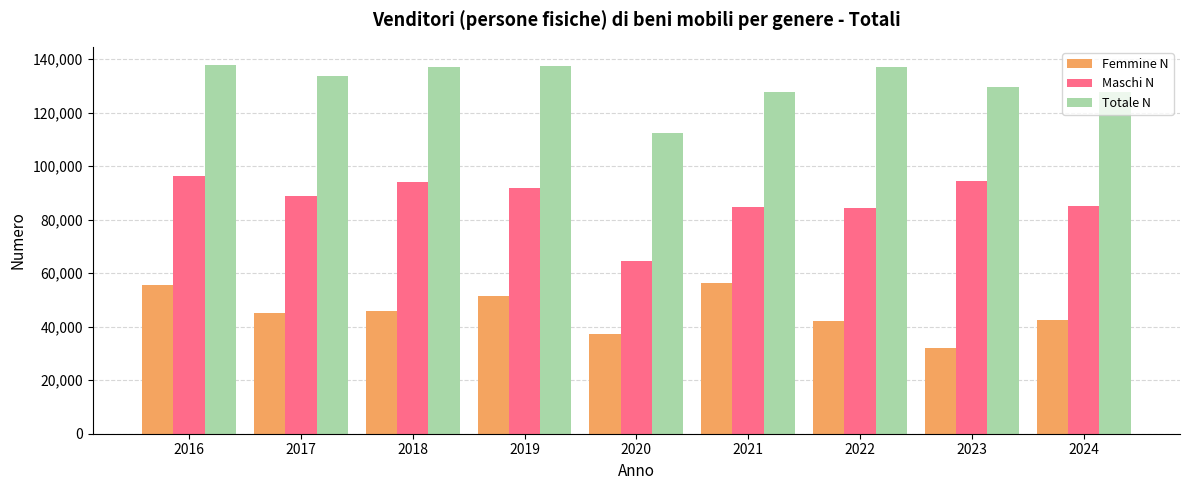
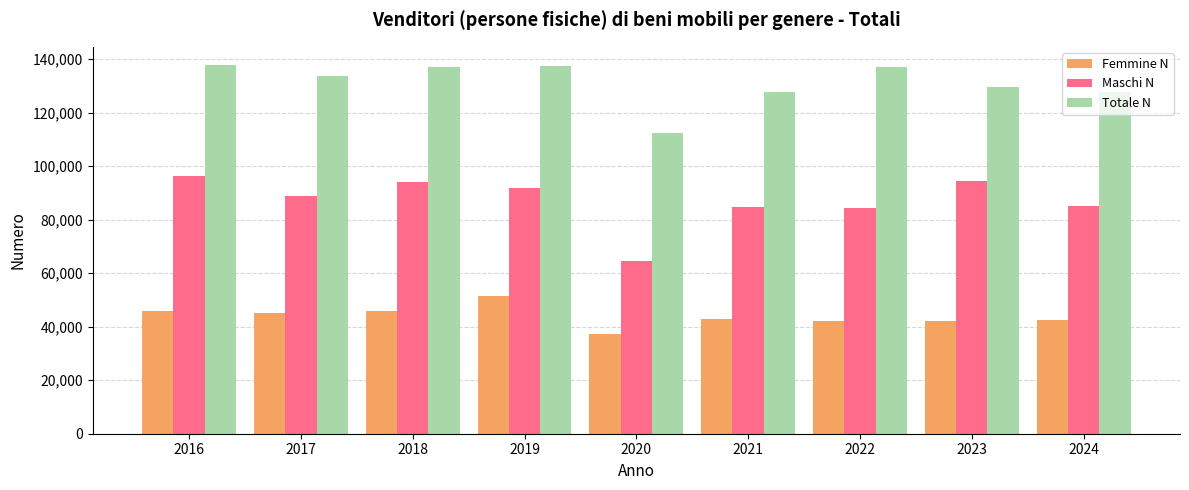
  {
    "Femmine N": {
-     "2016": "56,000",
+     "2016": "46,000",
      "2017": "45,000",
      "2018": "46,000",
      "2019": "51,000",
      "2020": "37,000",
-     "2021": "56,000",
+     "2021": "43,000",
      "2022": "42,000",
-     "2023": "32,000",
+     "2023": "42,000",
      "2024": "43,000"
    },
    "Maschi N": {
      "2016": "96,000",
      "2017": "89,000",
      "2018": "94,000",
      "2019": "92,000",
      "2020": "64,000",
      "2021": "85,000",
      "2022": "84,000",
      "2023": "95,000",
      "2024": "85,000"
    },
    "Totale N": {
      "2016": "138,000",
      "2017": "134,000",
      "2018": "137,000",
      "2019": "138,000",
      "2020": "112,000",
      "2021": "128,000",
      "2022": "137,000",
      "2023": "130,000"
    }
  }
